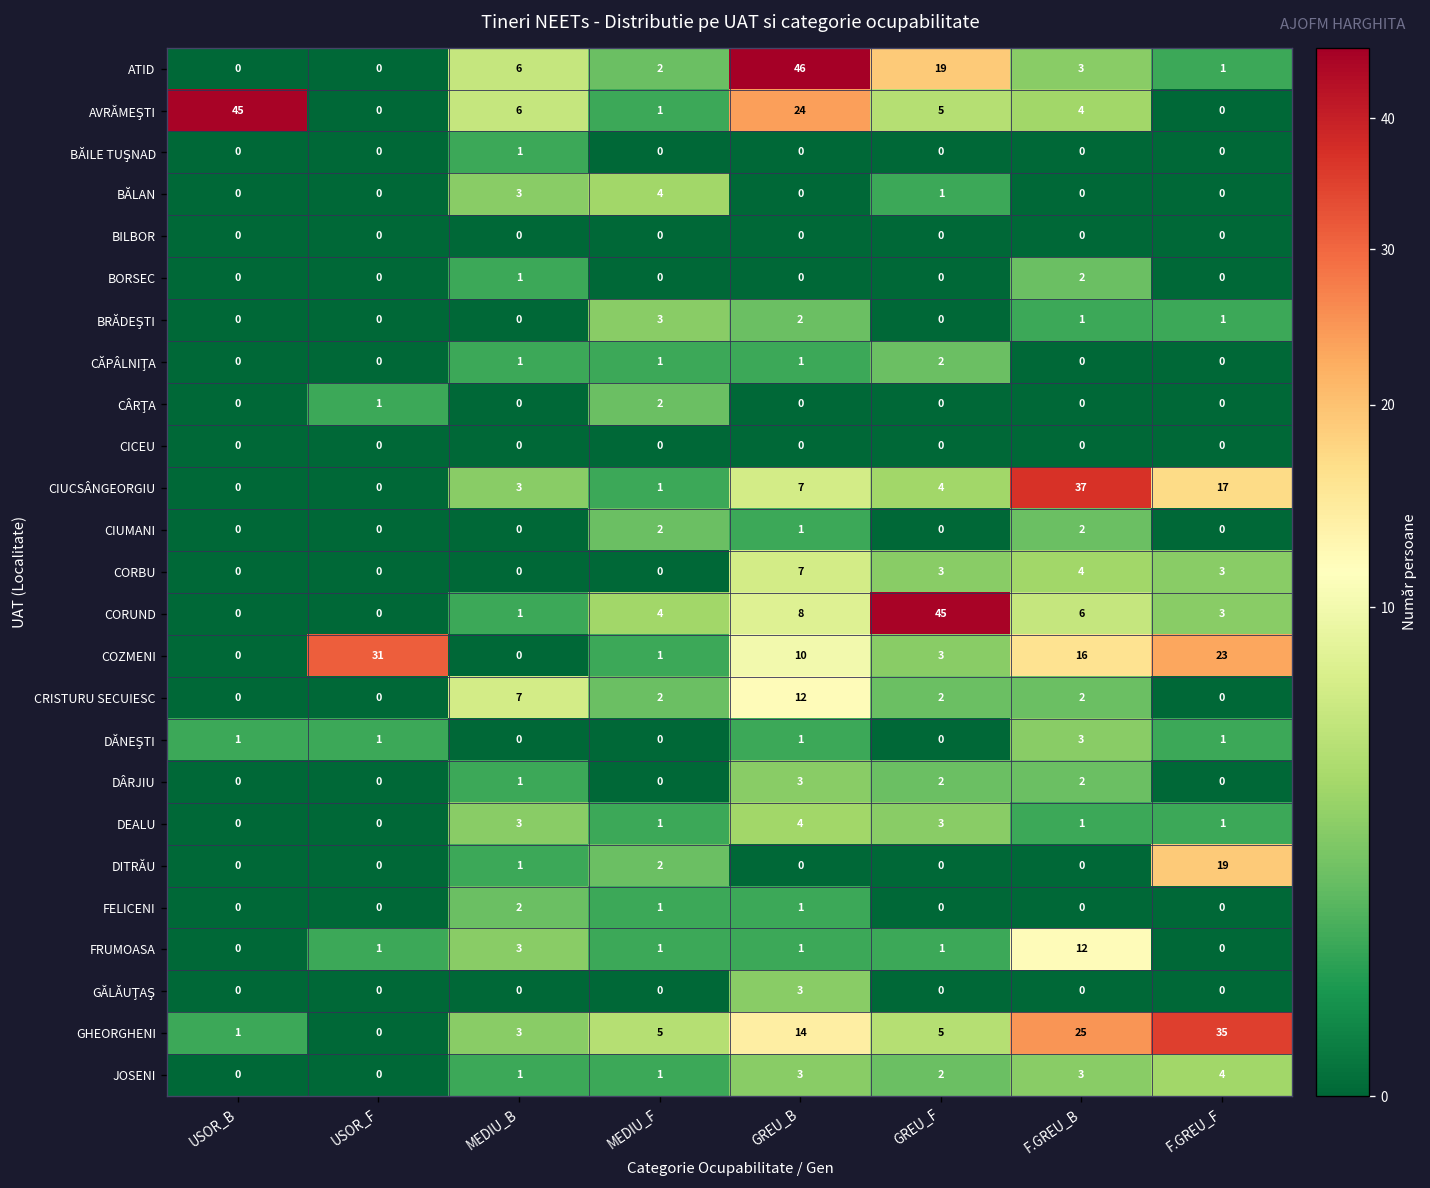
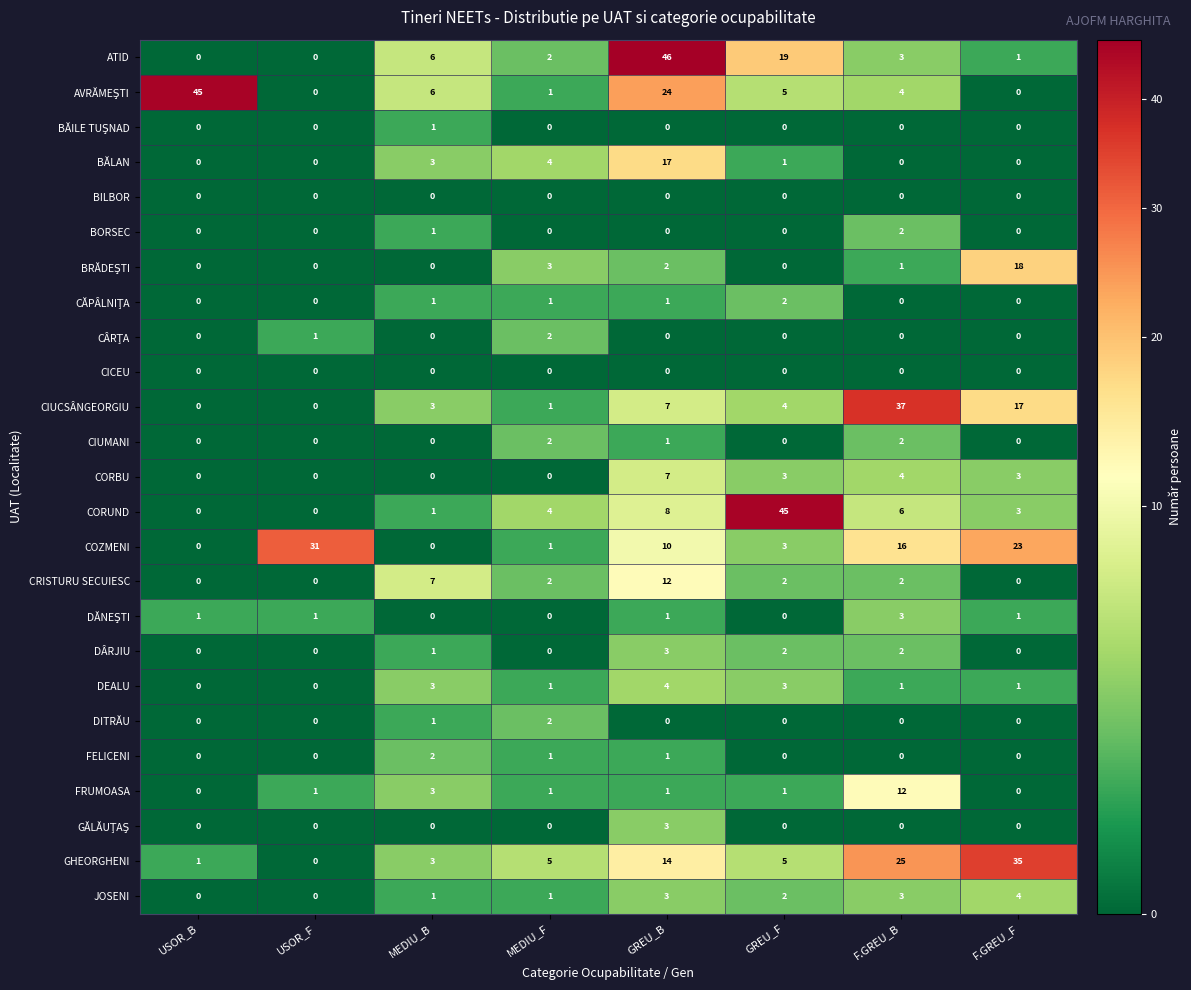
  {
    "ATID": {
      "USOR_B": 0,
      "USOR_F": 0,
      "MEDIU_B": 6,
      "MEDIU_F": 2,
      "GREU_B": 46,
      "GREU_F": 19,
      "F.GREU_B": 3,
      "F.GREU_F": 1
    },
    "AVRĂMEŞTI": {
      "USOR_B": 45,
      "USOR_F": 0,
      "MEDIU_B": 6,
      "MEDIU_F": 1,
      "GREU_B": 24,
      "GREU_F": 5,
      "F.GREU_B": 4,
      "F.GREU_F": 0
    },
    "BĂILE TUŞNAD": {
      "USOR_B": 0,
      "USOR_F": 0,
      "MEDIU_B": 1,
      "MEDIU_F": 0,
      "GREU_B": 0,
      "GREU_F": 0,
      "F.GREU_B": 0,
      "F.GREU_F": 0
    },
    "BĂLAN": {
      "USOR_B": 0,
      "USOR_F": 0,
      "MEDIU_B": 3,
      "MEDIU_F": 4,
-     "GREU_B": 0,
+     "GREU_B": 17,
      "GREU_F": 1,
      "F.GREU_B": 0,
      "F.GREU_F": 0
    },
    "BILBOR": {
      "USOR_B": 0,
      "USOR_F": 0,
      "MEDIU_B": 0,
      "MEDIU_F": 0,
      "GREU_B": 0,
      "GREU_F": 0,
      "F.GREU_B": 0,
      "F.GREU_F": 0
    },
    "BORSEC": {
      "USOR_B": 0,
      "USOR_F": 0,
      "MEDIU_B": 1,
      "MEDIU_F": 0,
      "GREU_B": 0,
      "GREU_F": 0,
      "F.GREU_B": 2,
      "F.GREU_F": 0
    },
    "BRĂDEŞTI": {
      "USOR_B": 0,
      "USOR_F": 0,
      "MEDIU_B": 0,
      "MEDIU_F": 3,
      "GREU_B": 2,
      "GREU_F": 0,
      "F.GREU_B": 1,
-     "F.GREU_F": 1
+     "F.GREU_F": 18
    },
    "CĂPÂLNIŢA": {
      "USOR_B": 0,
      "USOR_F": 0,
      "MEDIU_B": 1,
      "MEDIU_F": 1,
      "GREU_B": 1,
      "GREU_F": 2,
      "F.GREU_B": 0,
      "F.GREU_F": 0
    },
    "CÂRŢA": {
      "USOR_B": 0,
      "USOR_F": 1,
      "MEDIU_B": 0,
      "MEDIU_F": 2,
      "GREU_B": 0,
      "GREU_F": 0,
      "F.GREU_B": 0,
      "F.GREU_F": 0
    },
    "CICEU": {
      "USOR_B": 0,
      "USOR_F": 0,
      "MEDIU_B": 0,
      "MEDIU_F": 0,
      "GREU_B": 0,
      "GREU_F": 0,
      "F.GREU_B": 0,
      "F.GREU_F": 0
    },
    "CIUCSÂNGEORGIU": {
      "USOR_B": 0,
      "USOR_F": 0,
      "MEDIU_B": 3,
      "MEDIU_F": 1,
      "GREU_B": 7,
      "GREU_F": 4,
      "F.GREU_B": 37,
      "F.GREU_F": 17
    },
    "CIUMANI": {
      "USOR_B": 0,
      "USOR_F": 0,
      "MEDIU_B": 0,
      "MEDIU_F": 2,
      "GREU_B": 1,
      "GREU_F": 0,
      "F.GREU_B": 2,
      "F.GREU_F": 0
    },
    "CORBU": {
      "USOR_B": 0,
      "USOR_F": 0,
      "MEDIU_B": 0,
      "MEDIU_F": 0,
      "GREU_B": 7,
      "GREU_F": 3,
      "F.GREU_B": 4,
      "F.GREU_F": 3
    },
    "CORUND": {
      "USOR_B": 0,
      "USOR_F": 0,
      "MEDIU_B": 1,
      "MEDIU_F": 4,
      "GREU_B": 8,
      "GREU_F": 45,
      "F.GREU_B": 6,
      "F.GREU_F": 3
    },
    "COZMENI": {
      "USOR_B": 0,
      "USOR_F": 31,
      "MEDIU_B": 0,
      "MEDIU_F": 1,
      "GREU_B": 10,
      "GREU_F": 3,
      "F.GREU_B": 16,
      "F.GREU_F": 23
    },
    "CRISTURU SECUIESC": {
      "USOR_B": 0,
      "USOR_F": 0,
      "MEDIU_B": 7,
      "MEDIU_F": 2,
      "GREU_B": 12,
      "GREU_F": 2,
      "F.GREU_B": 2,
      "F.GREU_F": 0
    },
    "DĂNEŞTI": {
      "USOR_B": 1,
      "USOR_F": 1,
      "MEDIU_B": 0,
      "MEDIU_F": 0,
      "GREU_B": 1,
      "GREU_F": 0,
      "F.GREU_B": 3,
      "F.GREU_F": 1
    },
    "DÂRJIU": {
      "USOR_B": 0,
      "USOR_F": 0,
      "MEDIU_B": 1,
      "MEDIU_F": 0,
      "GREU_B": 3,
      "GREU_F": 2,
      "F.GREU_B": 2,
      "F.GREU_F": 0
    },
    "DEALU": {
      "USOR_B": 0,
      "USOR_F": 0,
      "MEDIU_B": 3,
      "MEDIU_F": 1,
      "GREU_B": 4,
      "GREU_F": 3,
      "F.GREU_B": 1,
      "F.GREU_F": 1
    },
    "DITRĂU": {
      "USOR_B": 0,
      "USOR_F": 0,
      "MEDIU_B": 1,
      "MEDIU_F": 2,
      "GREU_B": 0,
      "GREU_F": 0,
      "F.GREU_B": 0,
-     "F.GREU_F": 19
+     "F.GREU_F": 0
    },
    "FELICENI": {
      "USOR_B": 0,
      "USOR_F": 0,
      "MEDIU_B": 2,
      "MEDIU_F": 1,
      "GREU_B": 1,
      "GREU_F": 0,
      "F.GREU_B": 0,
      "F.GREU_F": 0
    },
    "FRUMOASA": {
      "USOR_B": 0,
      "USOR_F": 1,
      "MEDIU_B": 3,
      "MEDIU_F": 1,
      "GREU_B": 1,
      "GREU_F": 1,
      "F.GREU_B": 12,
      "F.GREU_F": 0
    },
    "GĂLĂUŢAŞ": {
      "USOR_B": 0,
      "USOR_F": 0,
      "MEDIU_B": 0,
      "MEDIU_F": 0,
      "GREU_B": 3,
      "GREU_F": 0,
      "F.GREU_B": 0,
      "F.GREU_F": 0
    },
    "GHEORGHENI": {
      "USOR_B": 1,
      "USOR_F": 0,
      "MEDIU_B": 3,
      "MEDIU_F": 5,
      "GREU_B": 14,
      "GREU_F": 5,
      "F.GREU_B": 25,
      "F.GREU_F": 35
    },
    "JOSENI": {
      "USOR_B": 0,
      "USOR_F": 0,
      "MEDIU_B": 1,
      "MEDIU_F": 1,
      "GREU_B": 3,
      "GREU_F": 2,
      "F.GREU_B": 3,
      "F.GREU_F": 4
    }
  }
